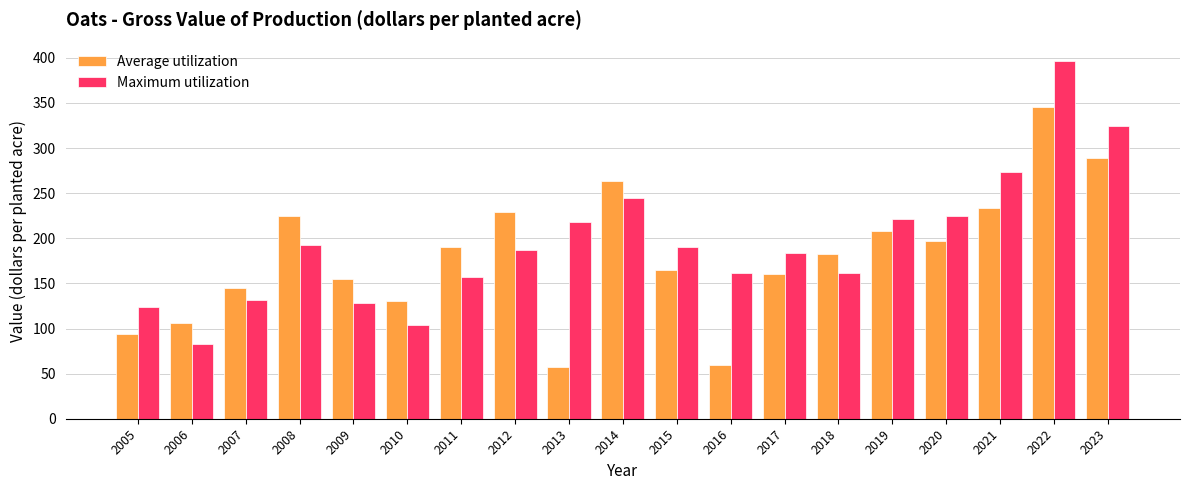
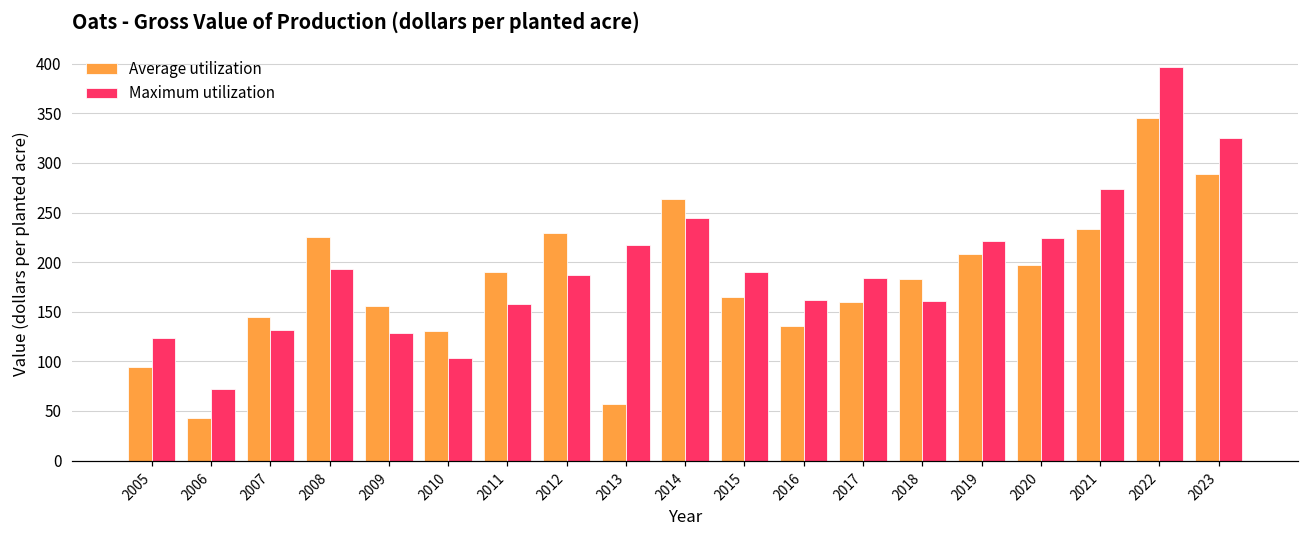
  {
    "Average utilization": {
      "2005": 90,
-     "2006": 110,
+     "2006": 40,
      "2007": 140,
      "2008": 230,
      "2009": 160,
      "2010": 130,
      "2011": 190,
      "2012": 230,
      "2013": 60,
      "2014": 260,
      "2015": 170,
-     "2016": 60,
+     "2016": 140,
      "2017": 160,
      "2018": 180,
      "2019": 210,
      "2020": 200,
      "2021": 230,
      "2022": 350,
      "2023": 290
    },
    "Maximum utilization": {
      "2005": 120,
-     "2006": 80,
+     "2006": 70,
      "2007": 130,
      "2008": 190,
      "2009": 130,
      "2010": 100,
      "2011": 160,
      "2012": 190,
      "2013": 220,
      "2014": 240,
      "2015": 190,
      "2016": 160,
      "2017": 180,
      "2018": 160,
      "2019": 220,
      "2020": 220,
      "2021": 270,
      "2022": 400,
      "2023": 330
    }
  }
